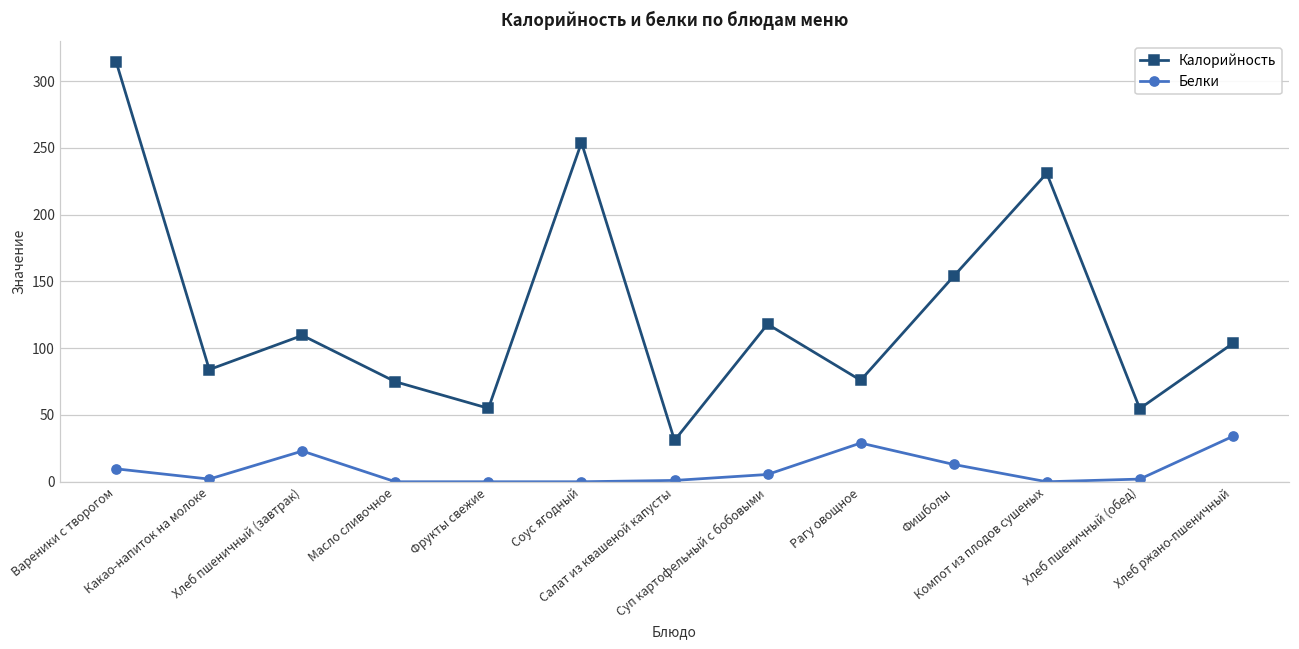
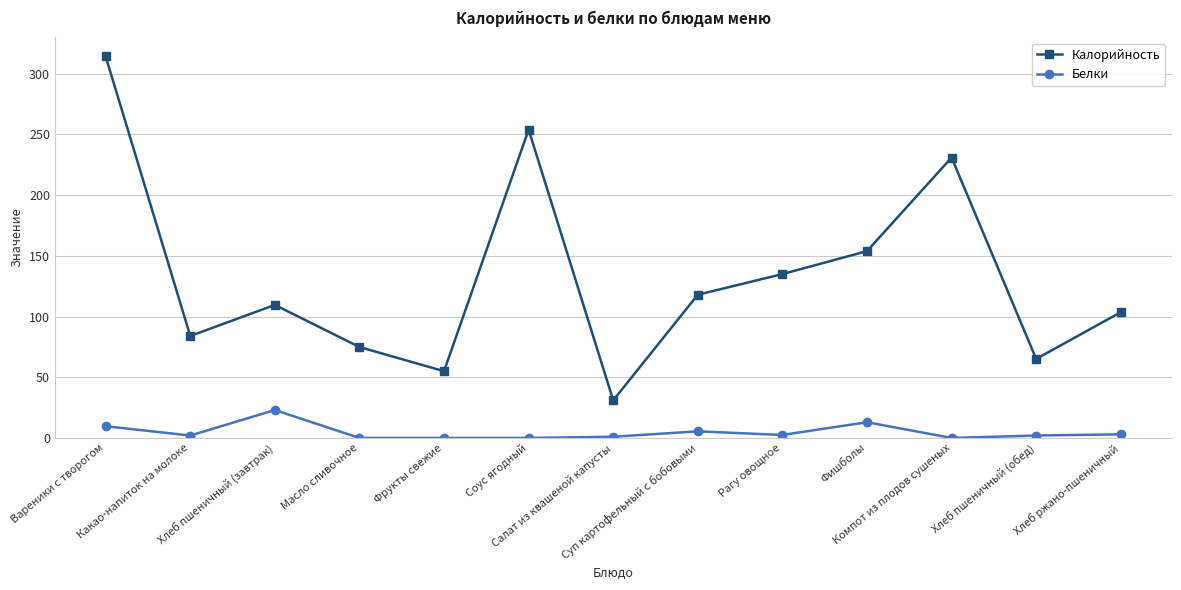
  {
    "Калорийность": {
      "Вареники с творогом": 314,
      "Какао-напиток на молоке": 84,
      "Хлеб пшеничный (завтрак)": 110,
      "Масло сливочное": 75,
      "Фрукты свежие": 55,
      "Соус ягодный": 254,
      "Салат из квашеной капусты": 31,
      "Суп картофельный с бобовыми": 118,
-     "Рагу овощное": 76,
+     "Рагу овощное": 135,
      "Фишболы": 154,
      "Компот из плодов сушеных": 231,
-     "Хлеб пшеничный (обед)": 55,
+     "Хлеб пшеничный (обед)": 65,
      "Хлеб ржано-пшеничный": 104
    },
    "Белки": {
      "Вареники с творогом": 10,
      "Какао-напиток на молоке": 2,
      "Хлеб пшеничный (завтрак)": 23,
      "Масло сливочное": 0,
      "Фрукты свежие": 0,
      "Соус ягодный": 0,
      "Салат из квашеной капусты": 1,
      "Суп картофельный с бобовыми": 5,
-     "Рагу овощное": 29,
+     "Рагу овощное": 2,
      "Фишболы": 13,
      "Компот из плодов сушеных": 0,
      "Хлеб пшеничный (обед)": 2,
-     "Хлеб ржано-пшеничный": 34
+     "Хлеб ржано-пшеничный": 3
    }
  }
